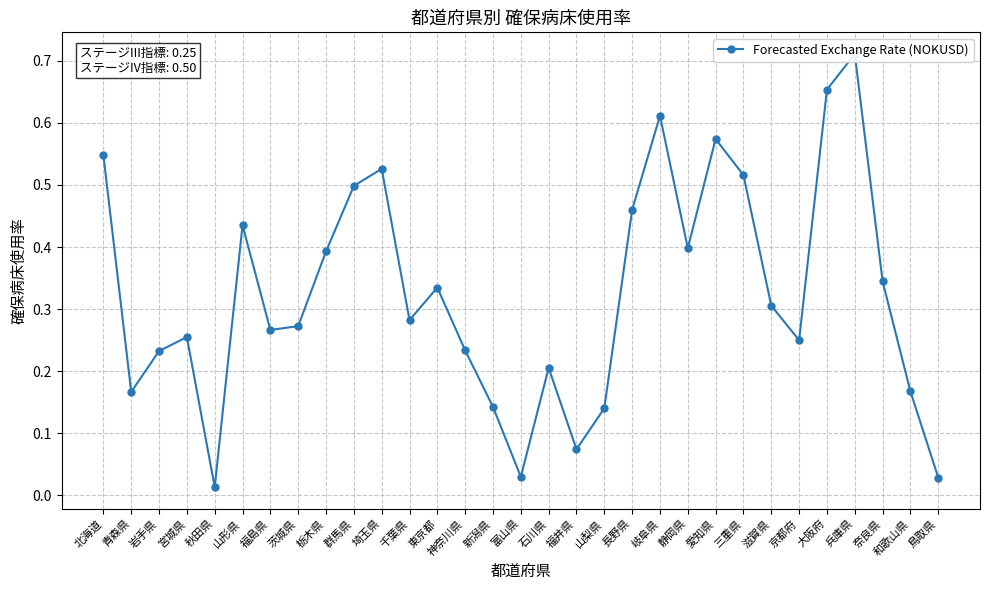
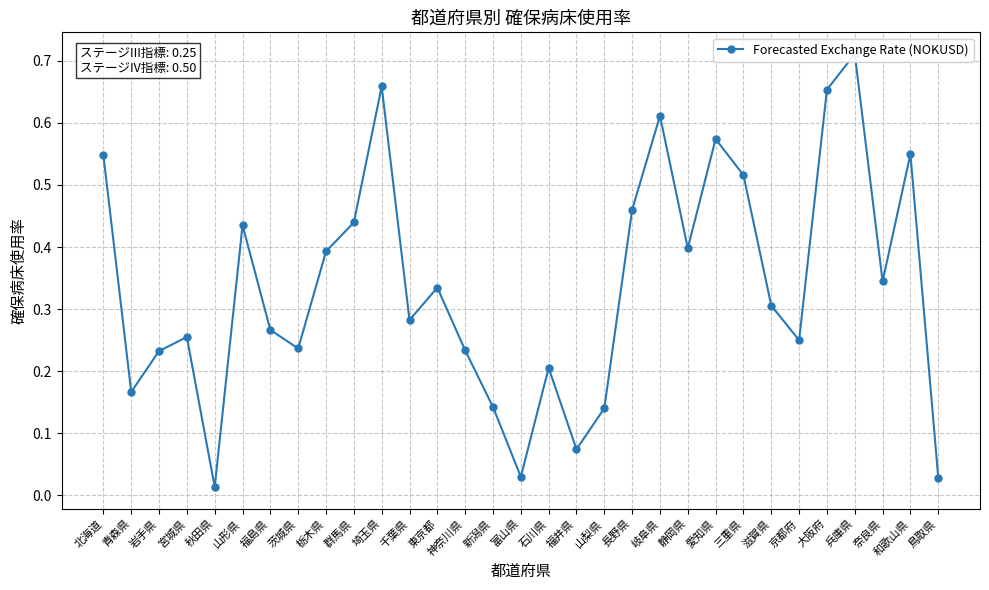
  {
    "北海道": 0.55,
    "青森県": 0.17,
    "岩手県": 0.23,
    "宮城県": 0.26,
    "秋田県": 0.01,
    "山形県": 0.44,
    "福島県": 0.27,
-   "茨城県": 0.27,
+   "茨城県": 0.24,
    "栃木県": 0.39,
-   "群馬県": 0.50,
-   "埼玉県": 0.53,
+   "群馬県": 0.44,
+   "埼玉県": 0.66,
    "千葉県": 0.28,
    "東京都": 0.33,
    "神奈川県": 0.23,
    "新潟県": 0.14,
    "富山県": 0.03,
    "石川県": 0.21,
    "福井県": 0.07,
    "山梨県": 0.14,
    "長野県": 0.46,
    "岐阜県": 0.61,
    "静岡県": 0.40,
    "愛知県": 0.57,
    "三重県": 0.52,
    "滋賀県": 0.31,
    "京都府": 0.25,
    "大阪府": 0.65,
    "奈良県": 0.34,
-   "和歌山県": 0.17,
+   "和歌山県": 0.55,
    "鳥取県": 0.03
  }
